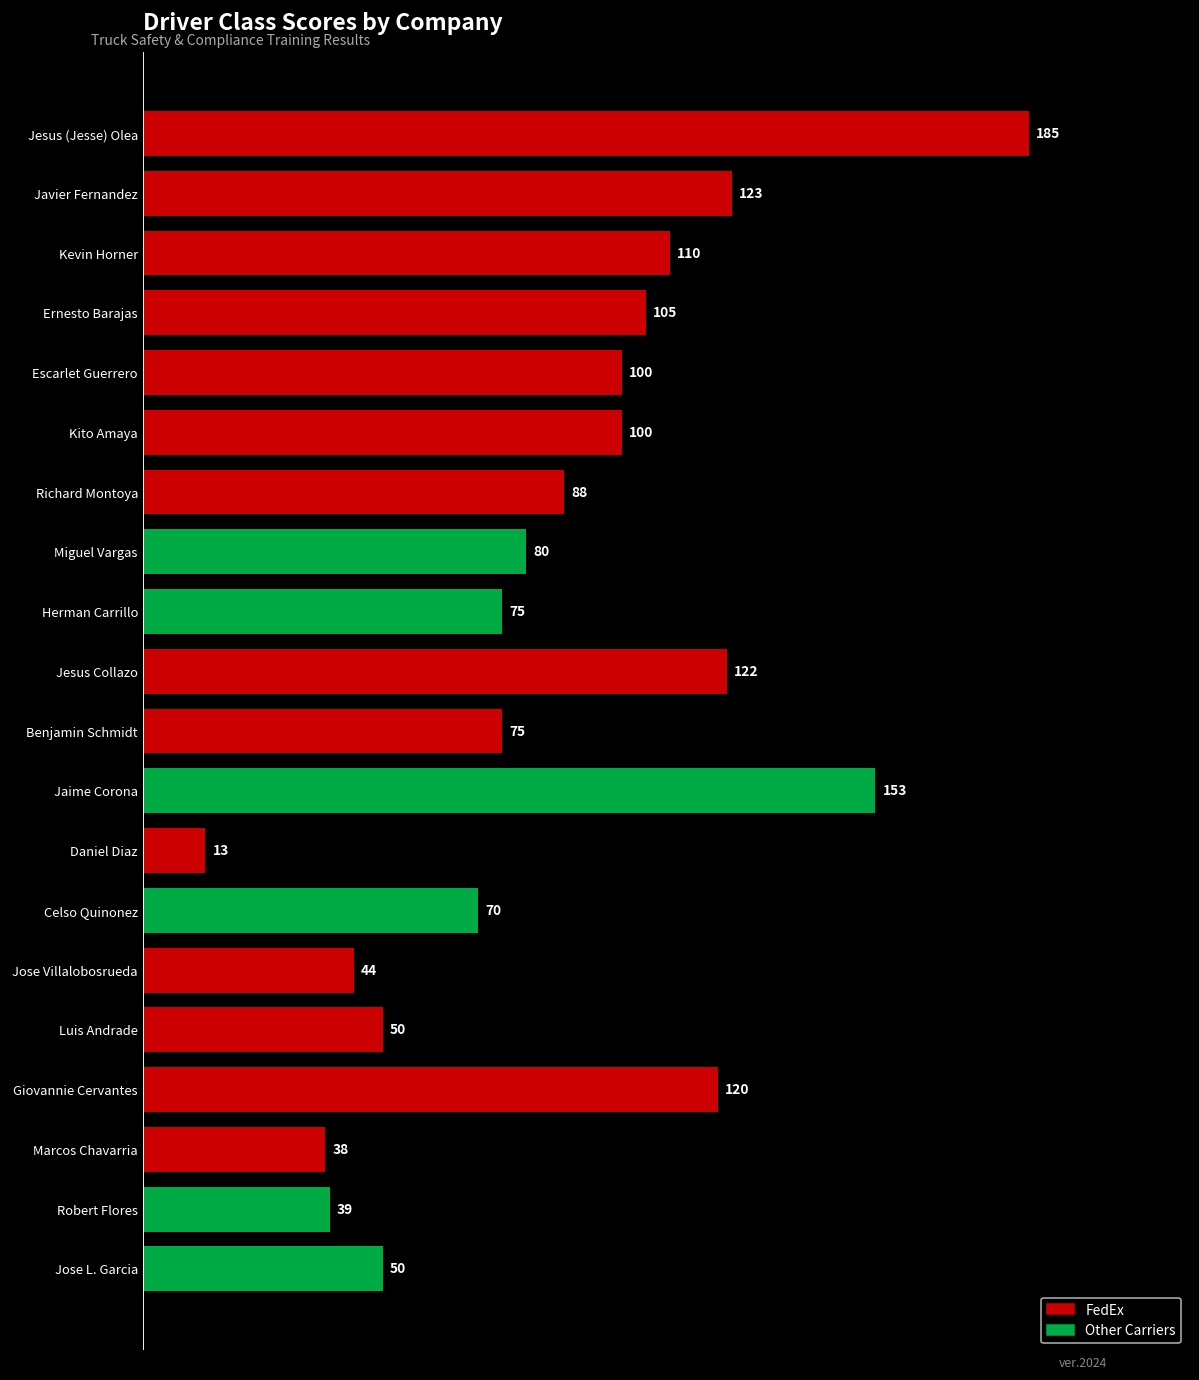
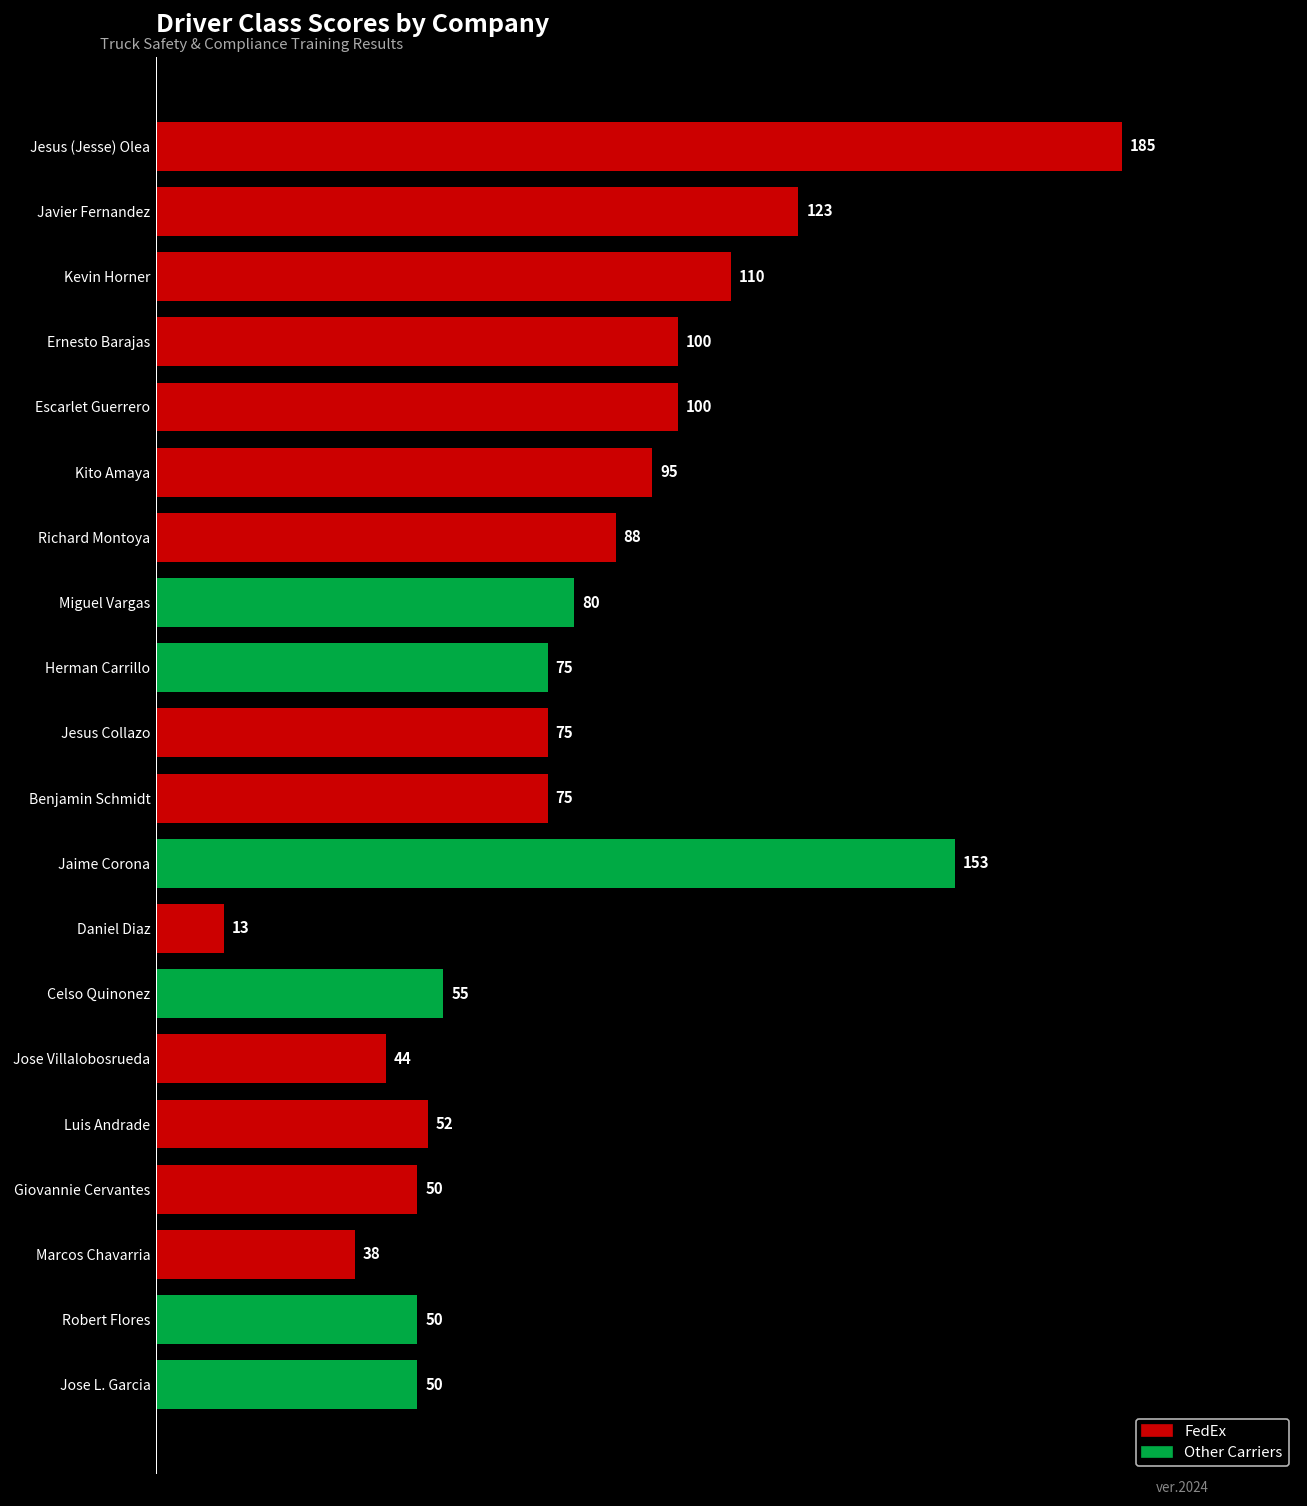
  {
    "Jesus (Jesse) Olea": 185,
    "Javier Fernandez": 123,
    "Kevin Horner": 110,
-   "Ernesto Barajas": 105,
+   "Ernesto Barajas": 100,
    "Escarlet Guerrero": 100,
-   "Kito Amaya": 100,
+   "Kito Amaya": 95,
    "Richard Montoya": 88,
    "Miguel Vargas": 80,
    "Herman Carrillo": 75,
-   "Jesus Collazo": 122,
+   "Jesus Collazo": 75,
    "Benjamin Schmidt": 75,
    "Jaime Corona": 153,
    "Daniel Diaz": 13,
-   "Celso Quinonez": 70,
+   "Celso Quinonez": 55,
    "Jose Villalobosrueda": 44,
-   "Luis Andrade": 50,
-   "Giovannie Cervantes": 120,
+   "Luis Andrade": 52,
+   "Giovannie Cervantes": 50,
    "Marcos Chavarria": 38,
-   "Robert Flores": 39,
+   "Robert Flores": 50,
    "Jose L. Garcia": 50
  }
